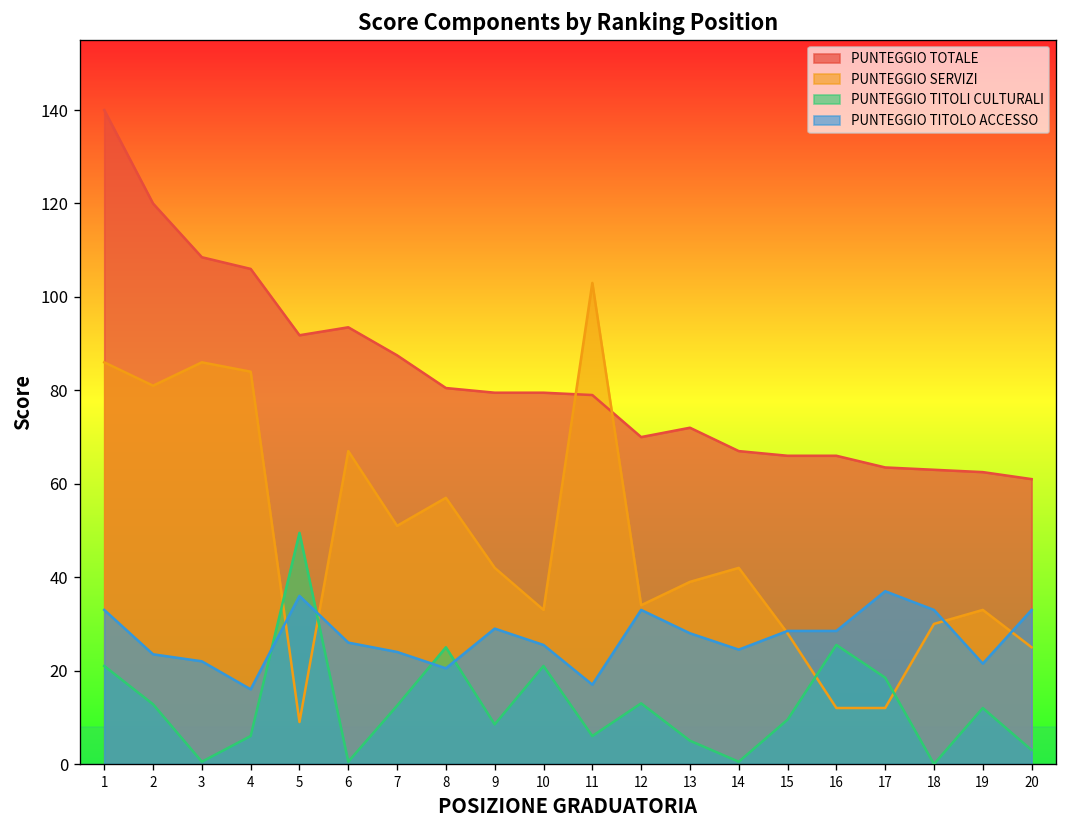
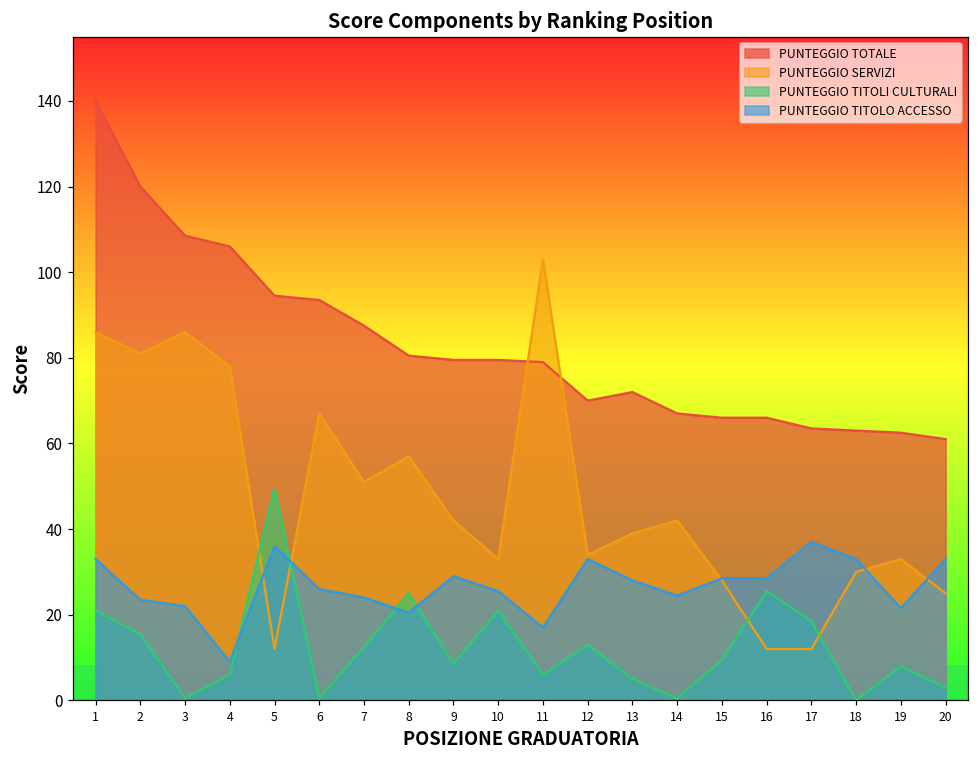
  {
    "PUNTEGGIO TOTALE": {
      "1": 140,
      "2": 120,
      "3": 109,
      "4": 106,
-     "5": 92,
+     "5": 95,
      "6": 94,
      "7": 88,
      "8": 81,
      "9": 80,
      "10": 80,
      "11": 79,
      "12": 70,
      "13": 72,
      "14": 67,
      "15": 66,
      "16": 66,
      "17": 64,
      "18": 63,
      "19": 63,
      "20": 61
    },
    "PUNTEGGIO SERVIZI": {
      "1": 86,
      "2": 81,
      "3": 86,
-     "4": 84,
-     "5": 9,
+     "4": 78,
+     "5": 12,
      "6": 67,
      "7": 51,
      "8": 57,
      "9": 42,
      "10": 33,
      "11": 103,
      "12": 34,
      "13": 39,
      "14": 42,
      "16": 12,
      "17": 12,
      "18": 30,
      "19": 33,
      "20": 25
    },
    "PUNTEGGIO TITOLI CULTURALI": {
      "1": 21,
-     "2": 13,
+     "2": 16,
      "3": 1,
      "4": 6,
      "5": 50,
      "6": 1,
      "7": 13,
      "8": 25,
      "9": 9,
      "10": 21,
      "11": 6,
      "12": 13,
      "13": 5,
      "14": 1,
      "15": 10,
      "16": 26,
      "17": 19,
      "18": 0,
-     "19": 12,
+     "19": 8,
      "20": 3
    },
    "PUNTEGGIO TITOLO ACCESSO": {
      "1": 33,
      "2": 24,
      "3": 22,
-     "4": 16,
+     "4": 9,
      "5": 36,
      "6": 26,
      "7": 24,
      "8": 21,
      "9": 29,
      "10": 26,
      "11": 17,
      "12": 33,
      "13": 28,
      "14": 25,
      "16": 29,
      "17": 37,
      "18": 33,
      "19": 22,
      "20": 33
    }
  }
